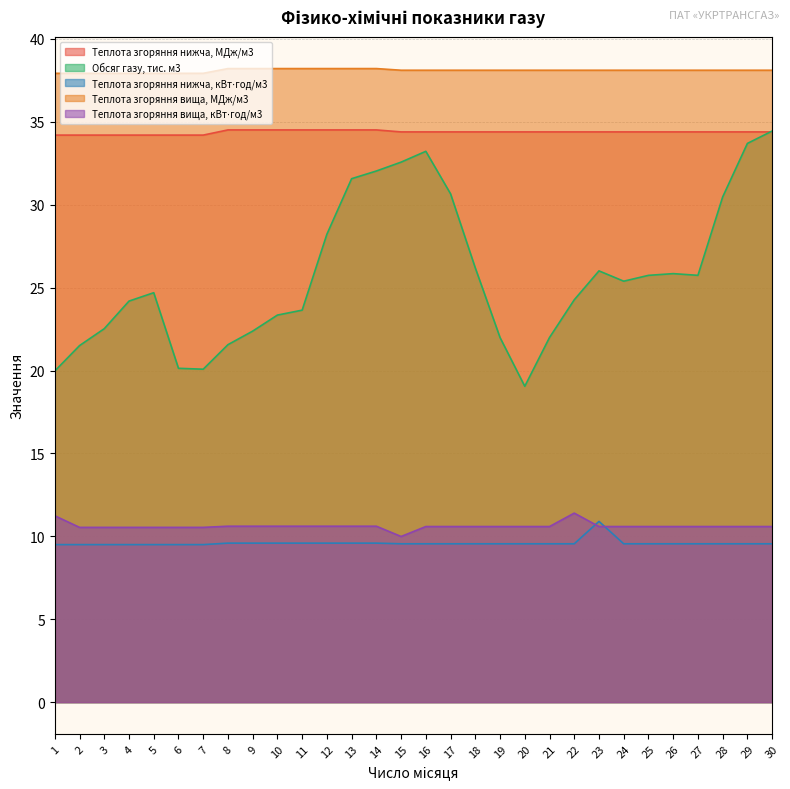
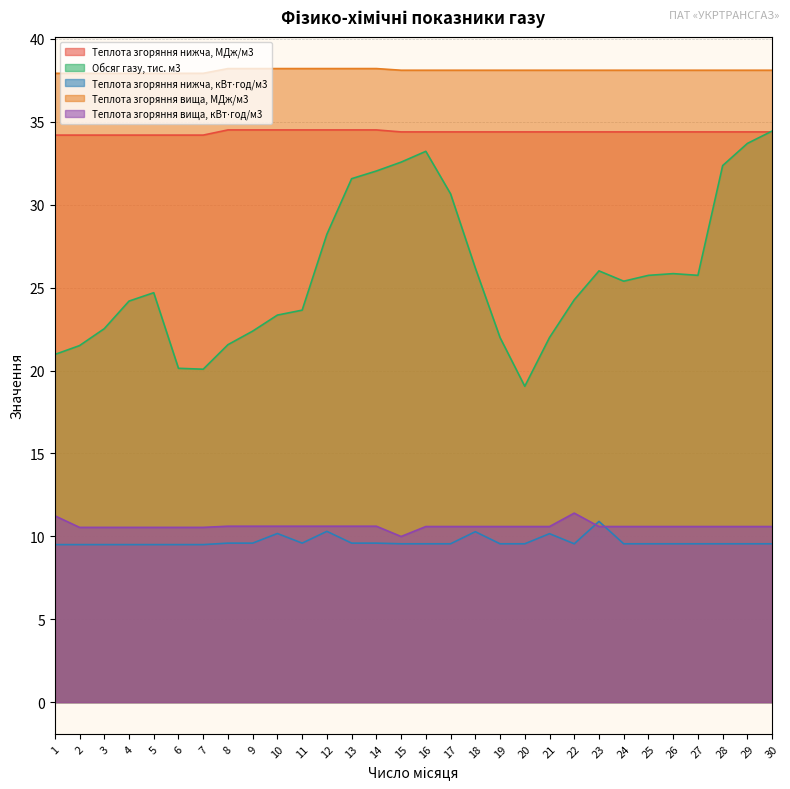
  {
    "Обсяг газу, тис. м3": {
-     "1": 20.0,
+     "1": 21.0,
      "2": 21.5,
      "3": 22.5,
      "4": 24.2,
      "5": 24.7,
      "6": 20.1,
      "7": 20.1,
      "8": 21.6,
      "9": 22.4,
      "10": 23.3,
      "11": 23.6,
      "12": 28.2,
      "13": 31.6,
      "14": 32.0,
      "15": 32.6,
      "16": 33.2,
      "17": 30.7,
      "18": 26.2,
      "19": 22.0,
      "20": 19.0,
      "21": 22.0,
      "22": 24.3,
      "23": 26.0,
      "24": 25.4,
      "25": 25.7,
      "26": 25.8,
      "27": 25.7,
-     "28": 30.5,
+     "28": 32.4,
      "29": 33.7
    },
    "Теплота згоряння нижча, кВт⋅год/м3": {
      "1": 9.5,
      "2": 9.5,
      "3": 9.5,
      "4": 9.5,
      "5": 9.5,
      "6": 9.5,
      "7": 9.5,
      "8": 9.6,
      "9": 9.6,
-     "10": 9.6,
+     "10": 10.2,
      "11": 9.6,
-     "12": 9.6,
+     "12": 10.3,
      "13": 9.6,
      "14": 9.6,
      "15": 9.6,
      "16": 9.6,
      "17": 9.6,
-     "18": 9.6,
+     "18": 10.3,
      "19": 9.6,
      "20": 9.6,
-     "21": 9.6,
+     "21": 10.2,
      "22": 9.6,
      "23": 10.9,
      "24": 9.6,
      "25": 9.6,
      "26": 9.6,
      "27": 9.6,
      "28": 9.6,
      "29": 9.6,
      "30": 9.6
    },
    "Теплота згоряння вища, кВт⋅год/м3": {
      "1": 11.2,
      "2": 10.5,
      "3": 10.5,
      "4": 10.5,
      "5": 10.5,
      "6": 10.5,
      "7": 10.5,
      "8": 10.6,
      "9": 10.6,
      "10": 10.6,
      "11": 10.6,
      "12": 10.6,
      "13": 10.6,
      "14": 10.6,
      "15": 10.0,
      "16": 10.6,
      "17": 10.6,
      "18": 10.6,
      "19": 10.6,
      "20": 10.6,
      "21": 10.6,
      "22": 11.4,
      "23": 10.6,
      "24": 10.6,
      "25": 10.6,
      "26": 10.6,
      "27": 10.6,
      "28": 10.6,
      "29": 10.6,
      "30": 10.6
    }
  }
